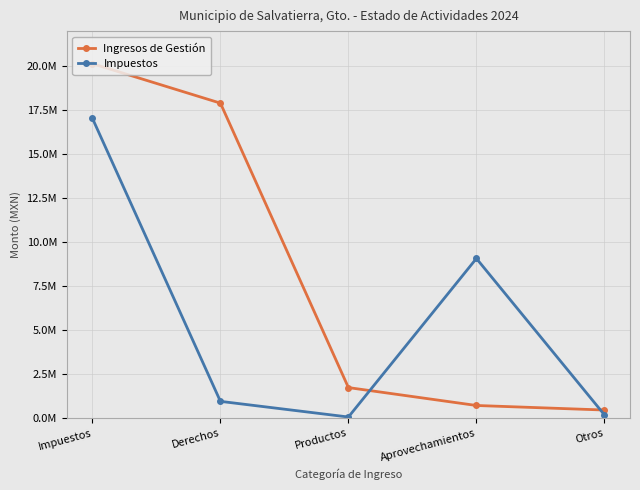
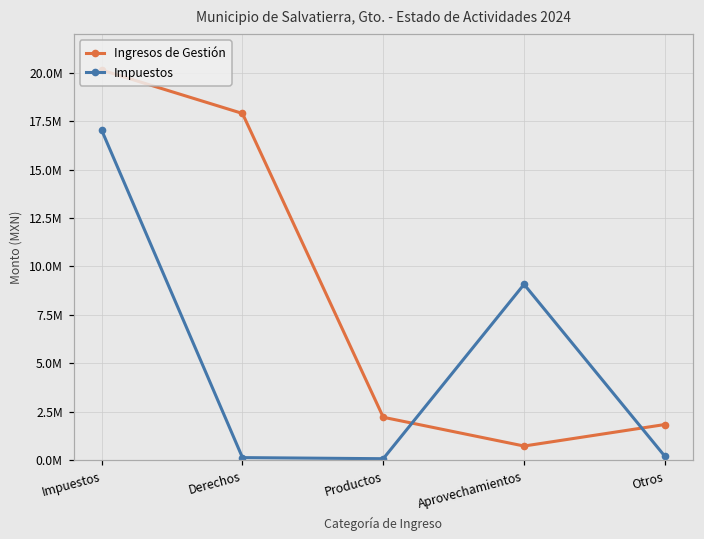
  {
    "Ingresos de Gestión": {
      "Derechos": 17900000,
-     "Productos": 1700000,
+     "Productos": 2200000,
      "Aprovechamientos": 700000,
-     "Otros": 500000
+     "Otros": 1800000
    },
    "Impuestos": {
      "Impuestos": 17000000,
-     "Derechos": 1000000,
+     "Derechos": 100000,
      "Productos": 100000,
      "Aprovechamientos": 9100000,
      "Otros": 200000
    }
  }
